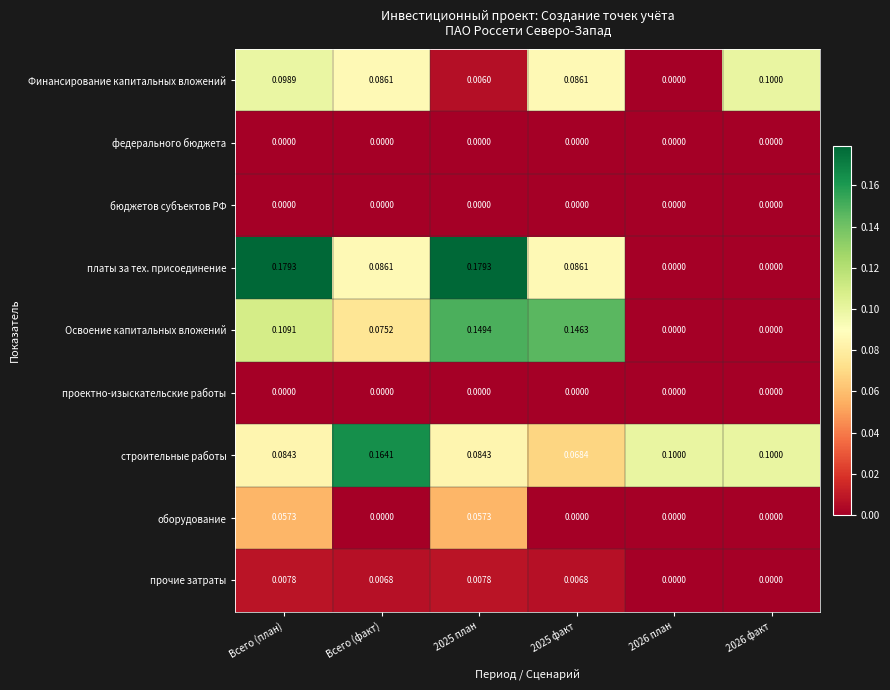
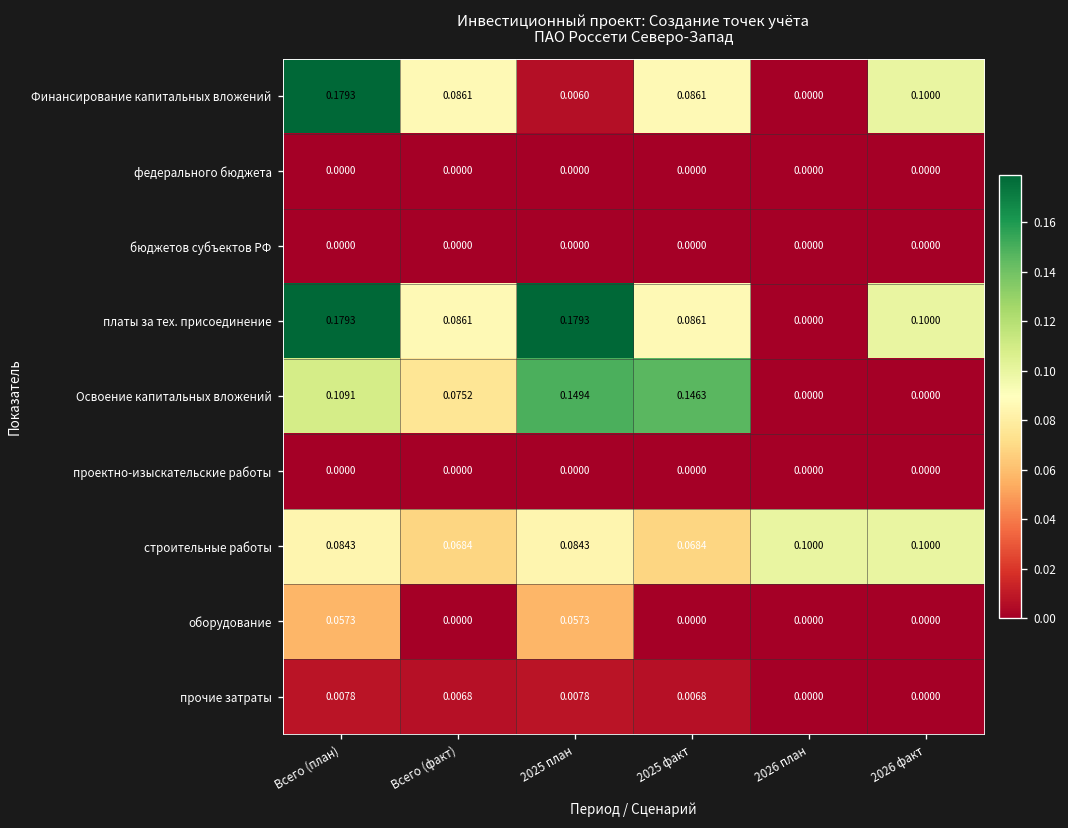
  {
    "Финансирование капитальных вложений": {
-     "Всего (план)": 0.0989,
+     "Всего (план)": 0.1793,
      "Всего (факт)": 0.0861,
      "2025 план": 0.0060,
      "2025 факт": 0.0861,
      "2026 план": 0.0000,
      "2026 факт": 0.1000
    },
    "федерального бюджета": {
      "Всего (план)": 0.0000,
      "Всего (факт)": 0.0000,
      "2025 план": 0.0000,
      "2025 факт": 0.0000,
      "2026 план": 0.0000,
      "2026 факт": 0.0000
    },
    "бюджетов субъектов РФ": {
      "Всего (план)": 0.0000,
      "Всего (факт)": 0.0000,
      "2025 план": 0.0000,
      "2025 факт": 0.0000,
      "2026 план": 0.0000,
      "2026 факт": 0.0000
    },
    "платы за тех. присоединение": {
      "Всего (план)": 0.1793,
      "Всего (факт)": 0.0861,
      "2025 план": 0.1793,
      "2025 факт": 0.0861,
      "2026 план": 0.0000,
-     "2026 факт": 0.0000
+     "2026 факт": 0.1000
    },
    "Освоение капитальных вложений": {
      "Всего (план)": 0.1091,
      "Всего (факт)": 0.0752,
      "2025 план": 0.1494,
      "2025 факт": 0.1463,
      "2026 план": 0.0000,
      "2026 факт": 0.0000
    },
    "проектно-изыскательские работы": {
      "Всего (план)": 0.0000,
      "Всего (факт)": 0.0000,
      "2025 план": 0.0000,
      "2025 факт": 0.0000,
      "2026 план": 0.0000,
      "2026 факт": 0.0000
    },
    "строительные работы": {
      "Всего (план)": 0.0843,
-     "Всего (факт)": 0.1641,
+     "Всего (факт)": 0.0684,
      "2025 план": 0.0843,
      "2025 факт": 0.0684,
      "2026 план": 0.1000,
      "2026 факт": 0.1000
    },
    "оборудование": {
      "Всего (план)": 0.0573,
      "Всего (факт)": 0.0000,
      "2025 план": 0.0573,
      "2025 факт": 0.0000,
      "2026 план": 0.0000,
      "2026 факт": 0.0000
    },
    "прочие затраты": {
      "Всего (план)": 0.0078,
      "Всего (факт)": 0.0068,
      "2025 план": 0.0078,
      "2025 факт": 0.0068,
      "2026 план": 0.0000,
      "2026 факт": 0.0000
    }
  }
